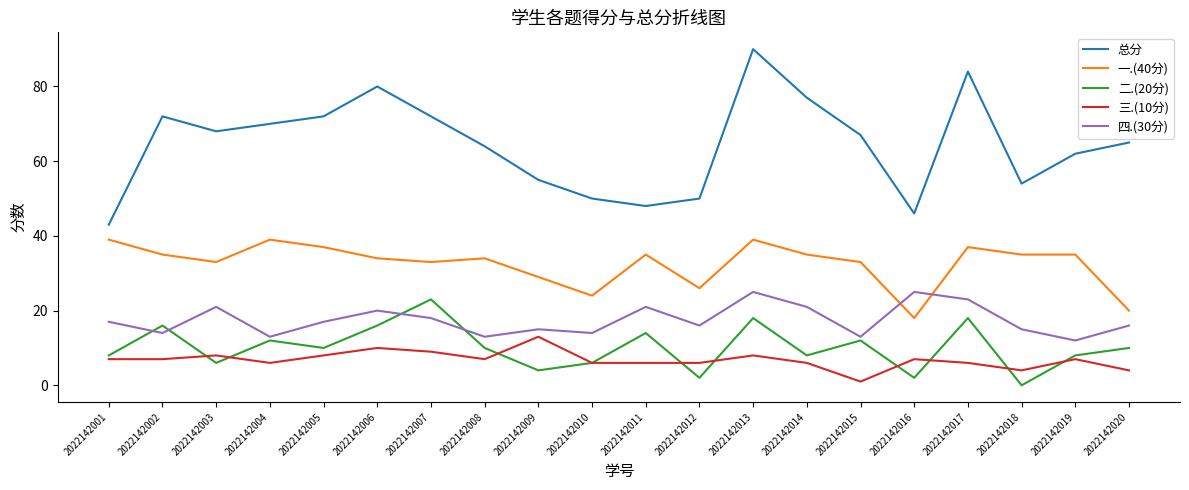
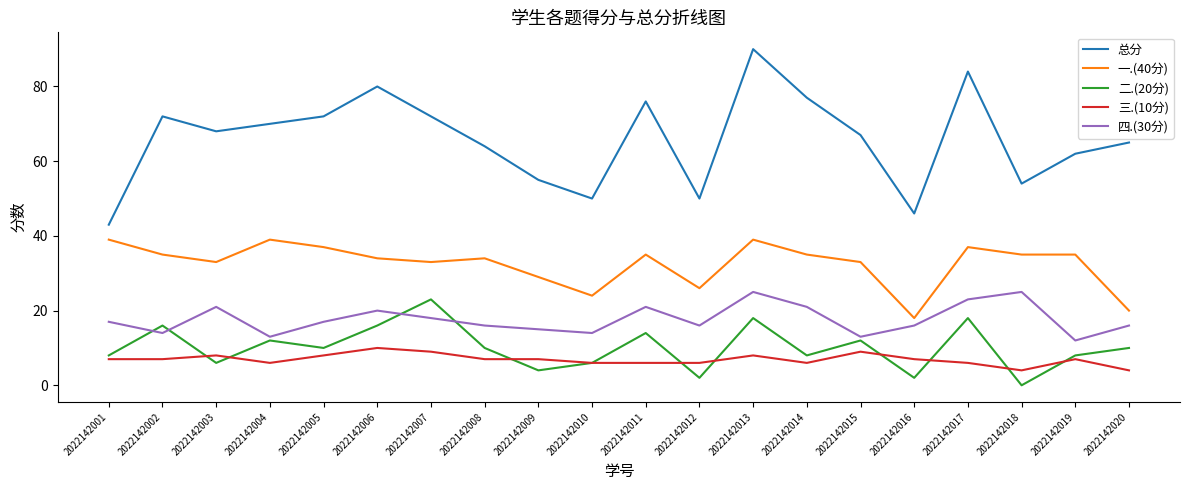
  {
    "总分": {
      "2022142001": 43,
      "2022142002": 72,
      "2022142003": 68,
      "2022142004": 70,
      "2022142005": 72,
      "2022142006": 80,
      "2022142007": 72,
      "2022142008": 64,
      "2022142009": 55,
      "2022142010": 50,
-     "2022142011": 48,
+     "2022142011": 76,
      "2022142012": 50,
      "2022142013": 90,
      "2022142014": 77,
      "2022142015": 67,
      "2022142016": 46,
      "2022142017": 84,
      "2022142018": 54,
      "2022142019": 62,
      "2022142020": 65
    },
    "一.(40分)": {
      "2022142001": 39,
      "2022142002": 35,
      "2022142003": 33,
      "2022142004": 39,
      "2022142005": 37,
      "2022142006": 34,
      "2022142007": 33,
      "2022142008": 34,
      "2022142009": 29,
      "2022142010": 24,
      "2022142011": 35,
      "2022142012": 26,
      "2022142013": 39,
      "2022142014": 35,
      "2022142015": 33,
      "2022142016": 18,
      "2022142017": 37,
      "2022142018": 35,
      "2022142019": 35,
      "2022142020": 20
    },
    "二.(20分)": {
      "2022142001": 8,
      "2022142002": 16,
      "2022142003": 6,
      "2022142004": 12,
      "2022142005": 10,
      "2022142006": 16,
      "2022142007": 23,
      "2022142008": 10,
      "2022142009": 4,
      "2022142011": 14,
      "2022142012": 2,
      "2022142013": 18,
      "2022142014": 8,
      "2022142015": 12,
      "2022142016": 2,
      "2022142017": 18,
      "2022142018": 0,
      "2022142019": 8,
      "2022142020": 10
    },
    "三.(10分)": {
      "2022142001": 7,
      "2022142002": 7,
      "2022142003": 8,
      "2022142004": 6,
      "2022142005": 8,
      "2022142006": 10,
      "2022142007": 9,
      "2022142008": 7,
-     "2022142009": 13,
+     "2022142009": 7,
      "2022142011": 6,
      "2022142012": 6,
      "2022142013": 8,
      "2022142014": 6,
-     "2022142015": 1,
+     "2022142015": 9,
      "2022142016": 7,
      "2022142017": 6,
      "2022142018": 4,
      "2022142019": 7,
      "2022142020": 4
    },
    "四.(30分)": {
      "2022142001": 17,
      "2022142002": 14,
      "2022142003": 21,
      "2022142004": 13,
      "2022142005": 17,
      "2022142006": 20,
      "2022142007": 18,
-     "2022142008": 13,
+     "2022142008": 16,
      "2022142009": 15,
      "2022142010": 14,
      "2022142011": 21,
      "2022142012": 16,
      "2022142013": 25,
      "2022142014": 21,
      "2022142015": 13,
-     "2022142016": 25,
+     "2022142016": 16,
      "2022142017": 23,
-     "2022142018": 15,
+     "2022142018": 25,
      "2022142019": 12,
      "2022142020": 16
    }
  }
